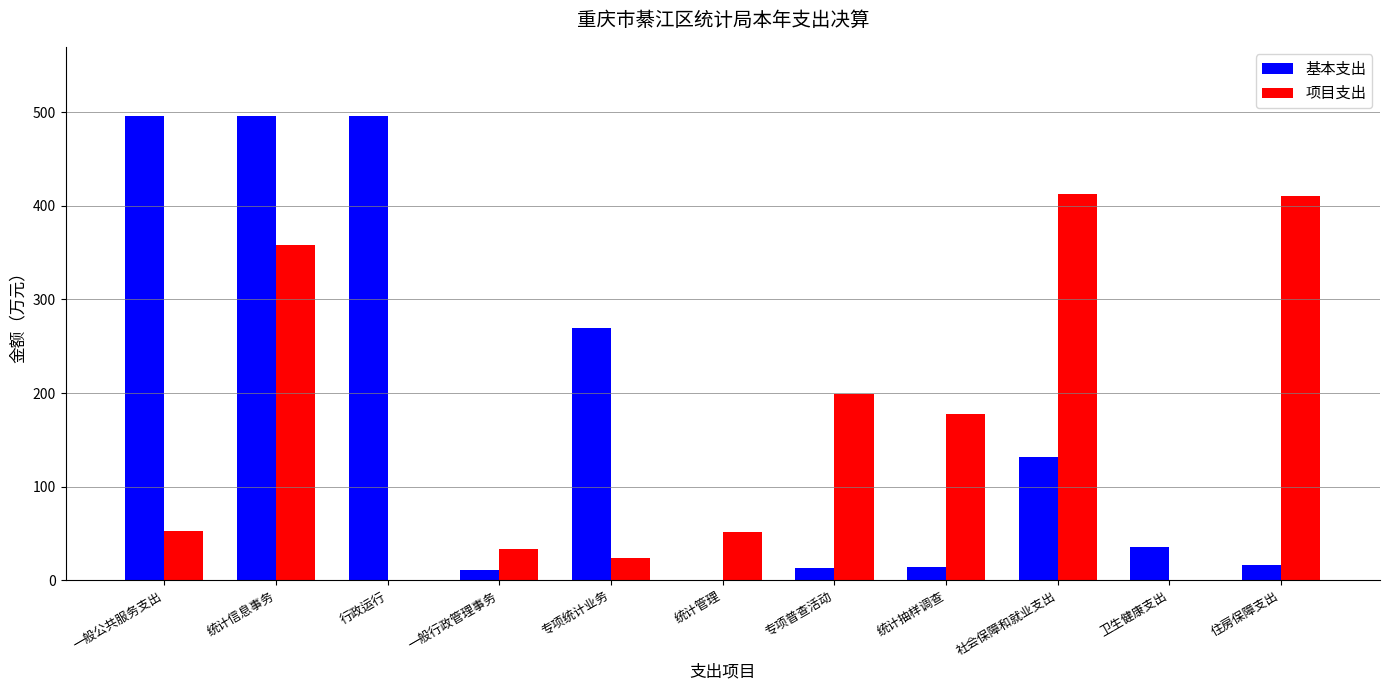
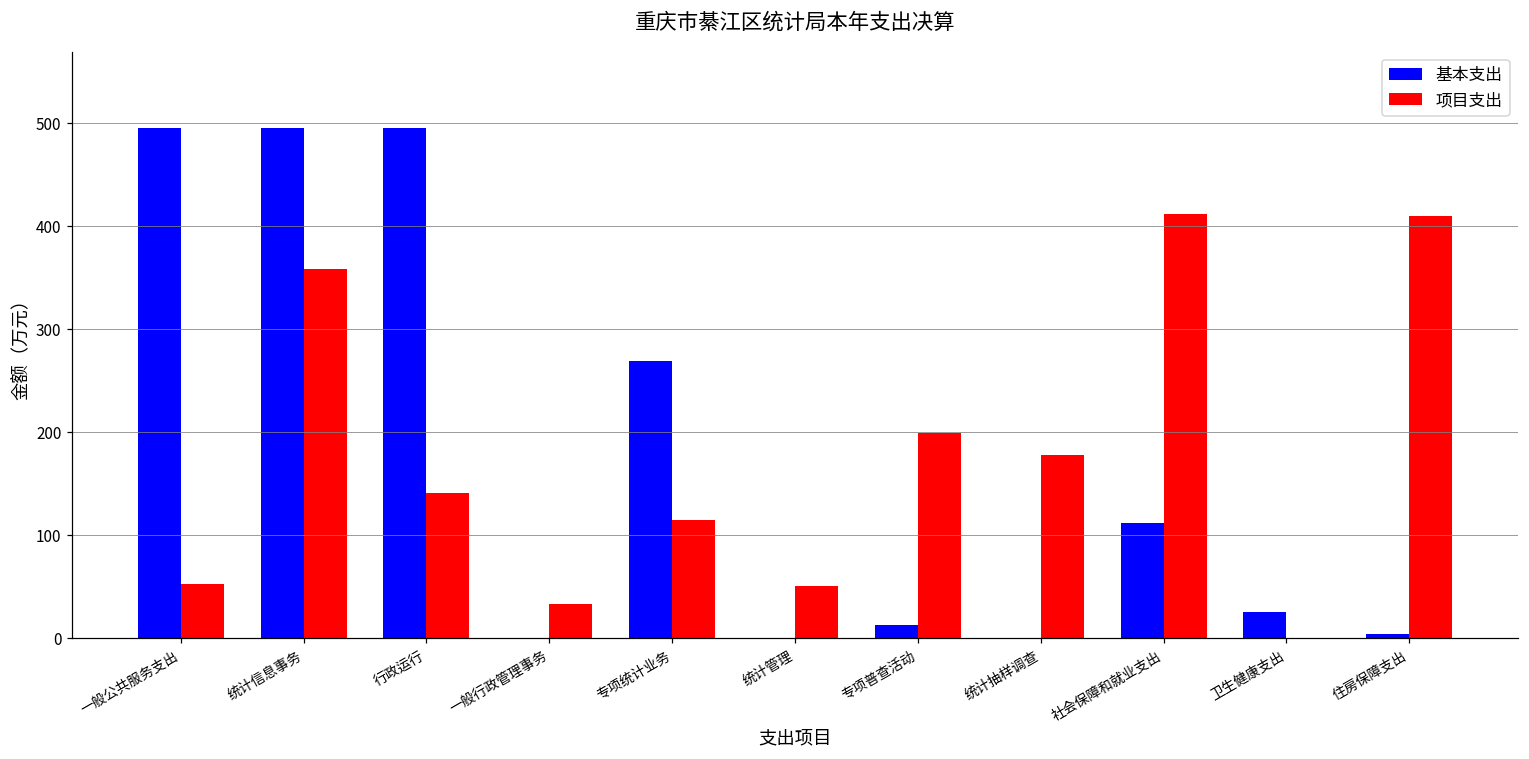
  {
    "基本支出": {
      "一般公共服务支出": 500,
      "统计信息事务": 500,
      "行政运行": 500,
-     "一般行政管理事务": 10,
+     "一般行政管理事务": 0,
      "专项统计业务": 270,
      "统计管理": 0,
      "专项普查活动": 10,
-     "统计抽样调查": 10,
-     "社会保障和就业支出": 130,
-     "卫生健康支出": 40,
-     "住房保障支出": 20
+     "统计抽样调查": 0,
+     "社会保障和就业支出": 110,
+     "卫生健康支出": 30,
+     "住房保障支出": 0
    },
    "项目支出": {
      "一般公共服务支出": 50,
      "统计信息事务": 360,
-     "行政运行": 0,
+     "行政运行": 140,
      "一般行政管理事务": 30,
-     "专项统计业务": 20,
+     "专项统计业务": 110,
      "统计管理": 50,
      "专项普查活动": 200,
      "统计抽样调查": 180,
      "社会保障和就业支出": 410,
      "卫生健康支出": 0,
      "住房保障支出": 410
    }
  }
